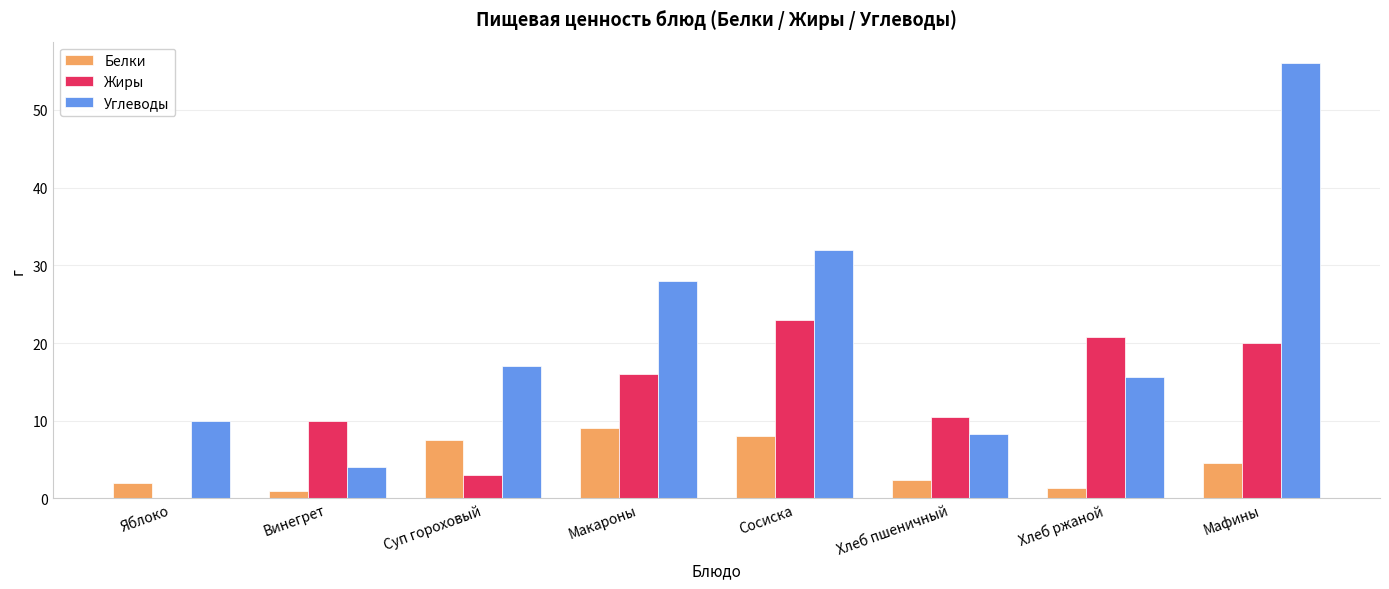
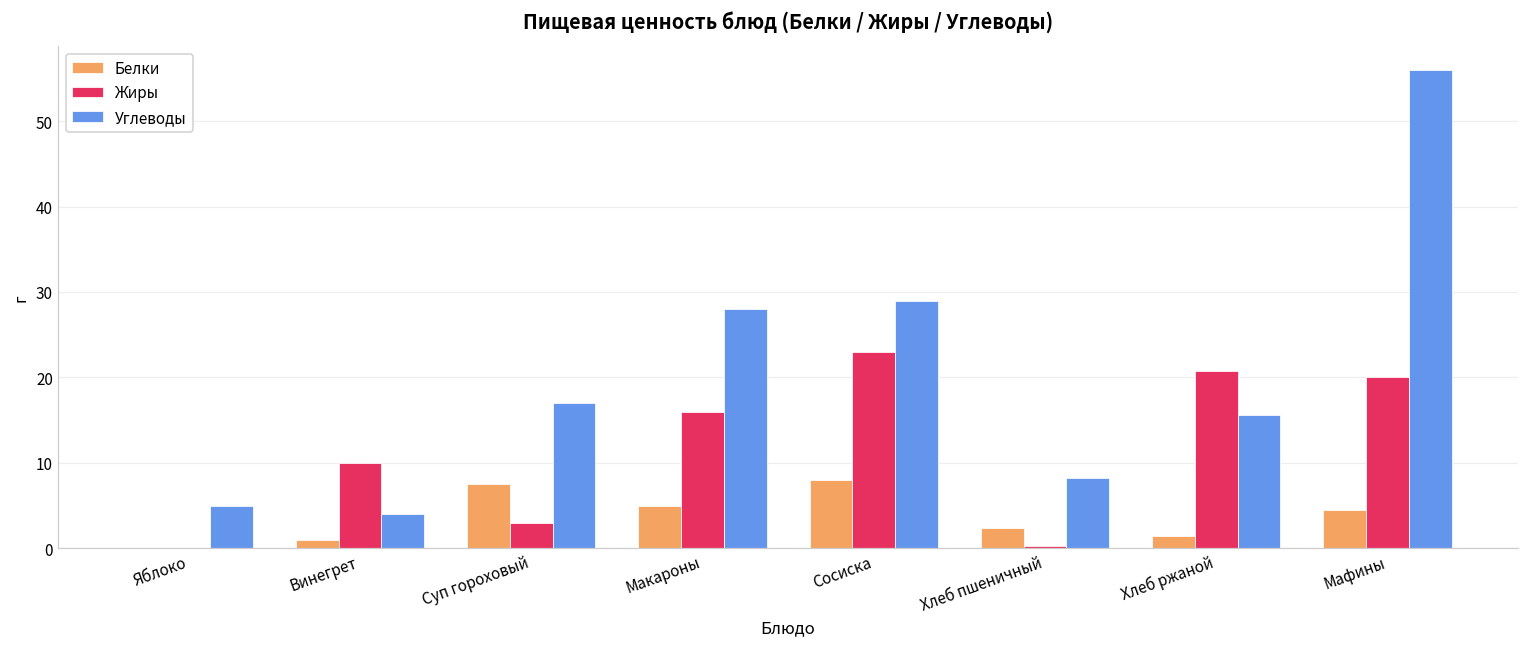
  {
    "Белки": {
-     "Яблоко": 2,
+     "Яблоко": 0,
      "Винегрет": 1,
      "Суп гороховый": 8,
-     "Макароны": 9,
+     "Макароны": 5,
      "Сосиска": 8,
      "Хлеб пшеничный": 2,
      "Хлеб ржаной": 1,
      "Мафины": 5
    },
    "Жиры": {
      "Яблоко": 0,
      "Винегрет": 10,
      "Суп гороховый": 3,
      "Макароны": 16,
      "Сосиска": 23,
-     "Хлеб пшеничный": 11,
+     "Хлеб пшеничный": 0,
      "Хлеб ржаной": 21,
      "Мафины": 20
    },
    "Углеводы": {
-     "Яблоко": 10,
+     "Яблоко": 5,
      "Винегрет": 4,
      "Суп гороховый": 17,
      "Макароны": 28,
-     "Сосиска": 32,
+     "Сосиска": 29,
      "Хлеб пшеничный": 8,
      "Хлеб ржаной": 16,
      "Мафины": 56
    }
  }
